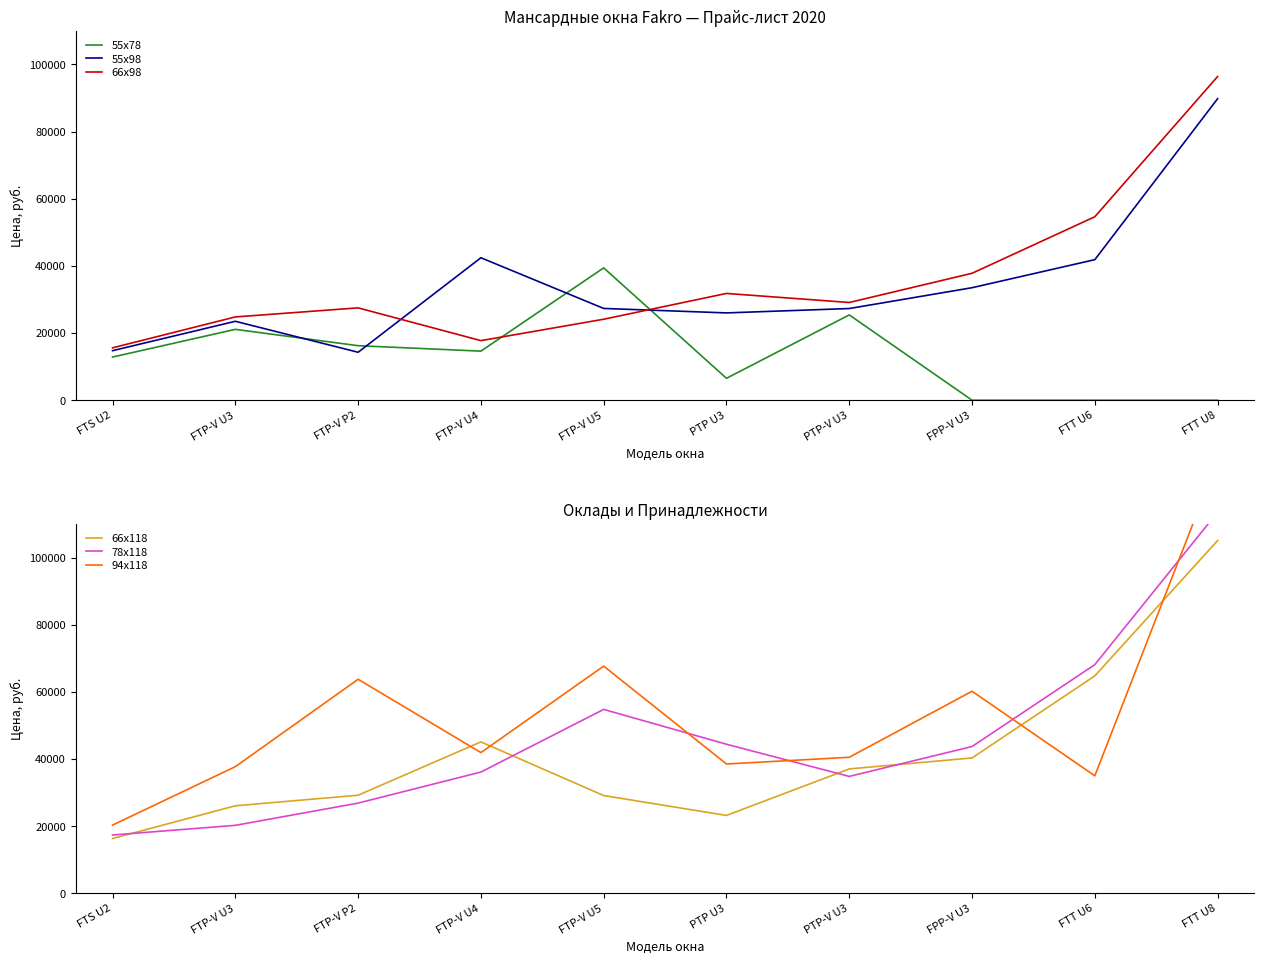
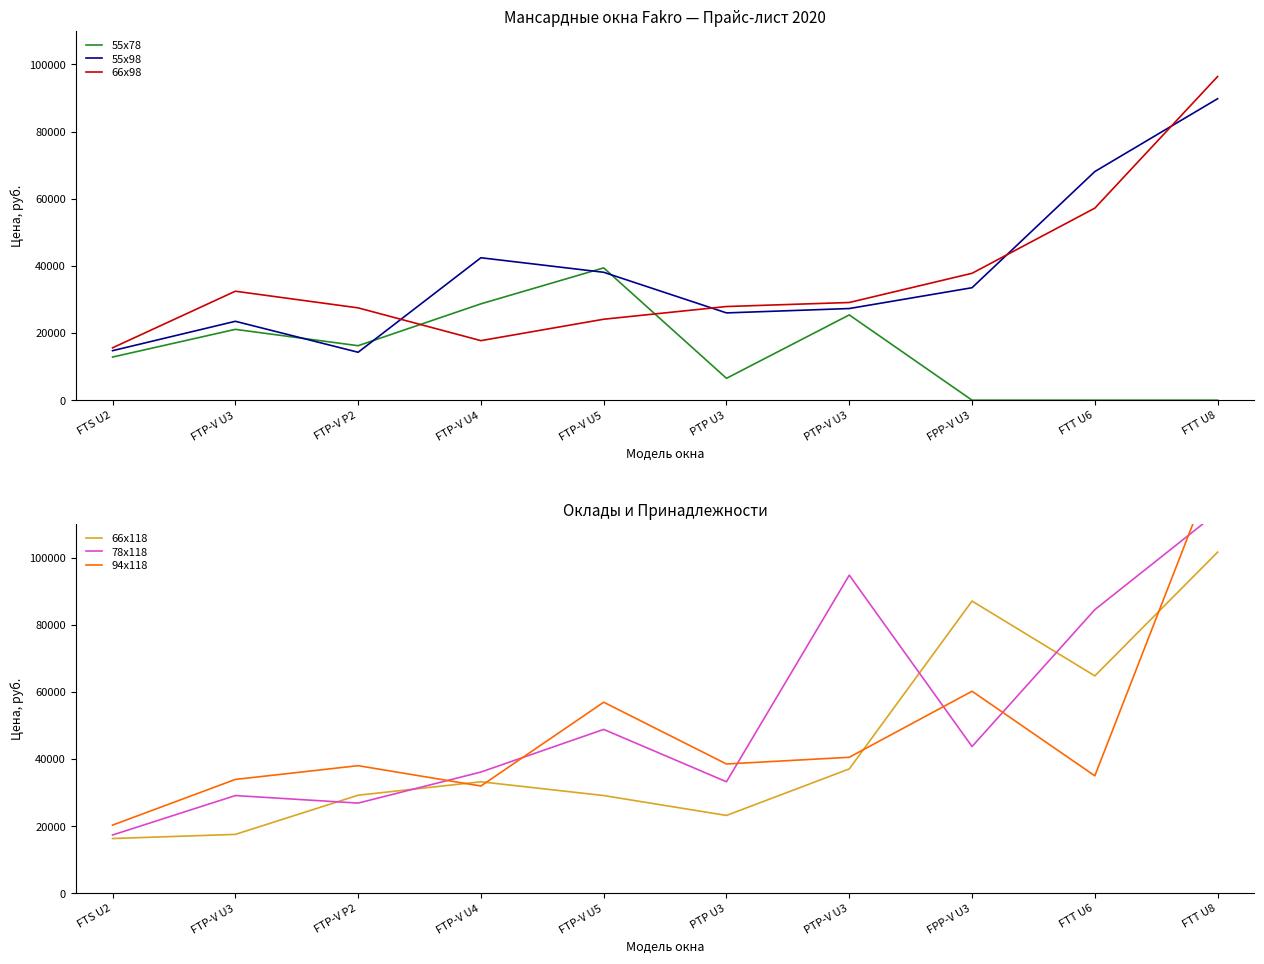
  {
    "Мансардные окна Fakro — Прайс-лист 2020": {
      "55x78": {
        "FTS U2": 13000,
        "FTP-V U3": 21000,
        "FTP-V P2": 16000,
-       "FTP-V U4": 15000,
+       "FTP-V U4": 29000,
        "FTP-V U5": 39000,
        "PTP U3": 7000,
        "PTP-V U3": 25000,
        "FPP-V U3": 0,
        "FTT U6": 0,
        "FTT U8": 0
      },
      "55x98": {
        "FTS U2": 15000,
        "FTP-V U3": 24000,
        "FTP-V P2": 14000,
        "FTP-V U4": 42000,
-       "FTP-V U5": 27000,
+       "FTP-V U5": 38000,
        "PTP U3": 26000,
        "PTP-V U3": 27000,
        "FPP-V U3": 34000,
-       "FTT U6": 42000,
+       "FTT U6": 68000,
        "FTT U8": 90000
      },
      "66x98": {
        "FTS U2": 16000,
-       "FTP-V U3": 25000,
+       "FTP-V U3": 32000,
        "FTP-V P2": 28000,
        "FTP-V U4": 18000,
        "FTP-V U5": 24000,
-       "PTP U3": 32000,
+       "PTP U3": 28000,
        "PTP-V U3": 29000,
        "FPP-V U3": 38000,
-       "FTT U6": 55000,
+       "FTT U6": 57000,
        "FTT U8": 96000
      }
    },
    "Оклады и Принадлежности": {
      "66x118": {
        "FTS U2": 16000,
-       "FTP-V U3": 26000,
+       "FTP-V U3": 18000,
        "FTP-V P2": 29000,
-       "FTP-V U4": 45000,
+       "FTP-V U4": 33000,
        "FTP-V U5": 29000,
        "PTP U3": 23000,
        "PTP-V U3": 37000,
-       "FPP-V U3": 40000,
+       "FPP-V U3": 87000,
        "FTT U6": 65000,
-       "FTT U8": 105000
+       "FTT U8": 102000
      },
      "78x118": {
        "FTS U2": 17000,
-       "FTP-V U3": 20000,
+       "FTP-V U3": 29000,
        "FTP-V P2": 27000,
        "FTP-V U4": 36000,
-       "FTP-V U5": 55000,
-       "PTP U3": 44000,
-       "PTP-V U3": 35000,
+       "FTP-V U5": 49000,
+       "PTP U3": 33000,
+       "PTP-V U3": 95000,
        "FPP-V U3": 44000,
-       "FTT U6": 68000
+       "FTT U6": 84000
      },
      "94x118": {
        "FTS U2": 20000,
-       "FTP-V U3": 38000,
-       "FTP-V P2": 64000,
-       "FTP-V U4": 42000,
-       "FTP-V U5": 68000,
+       "FTP-V U3": 34000,
+       "FTP-V P2": 38000,
+       "FTP-V U4": 32000,
+       "FTP-V U5": 57000,
        "PTP U3": 39000,
        "PTP-V U3": 41000,
        "FPP-V U3": 60000,
        "FTT U6": 35000
      }
    }
  }
